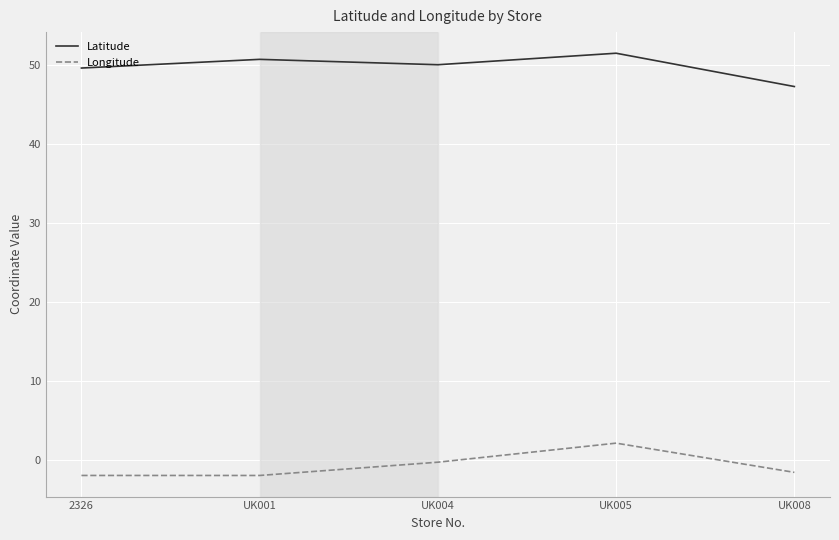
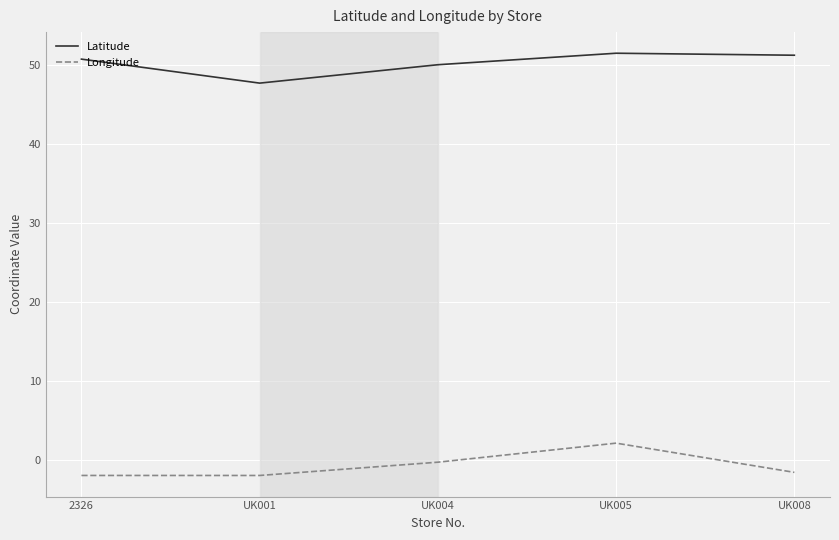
  {
    "Latitude": {
-     "2326": 50,
-     "UK001": 51,
+     "2326": 51,
+     "UK001": 48,
      "UK004": 50,
      "UK005": 51,
-     "UK008": 47
+     "UK008": 51
    },
    "Longitude": {
      "2326": -2,
      "UK001": -2,
      "UK004": 0,
      "UK005": 2,
      "UK008": -2
    }
  }
